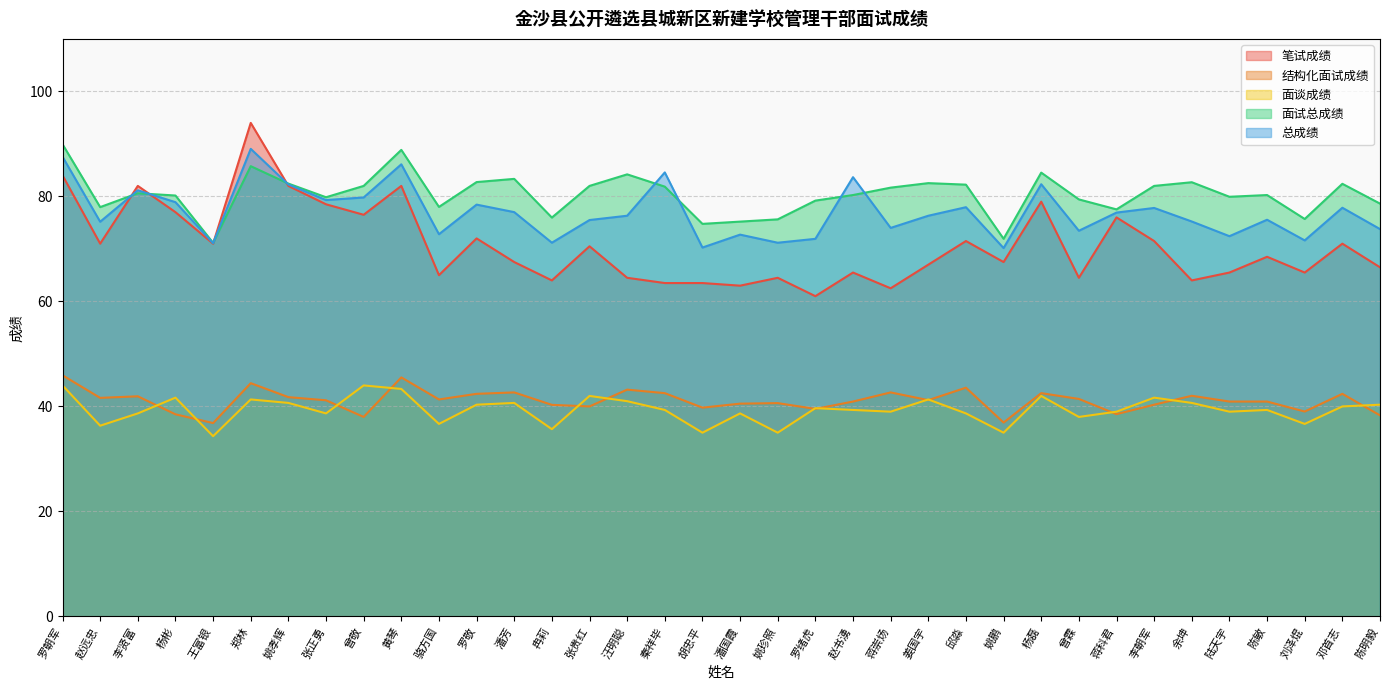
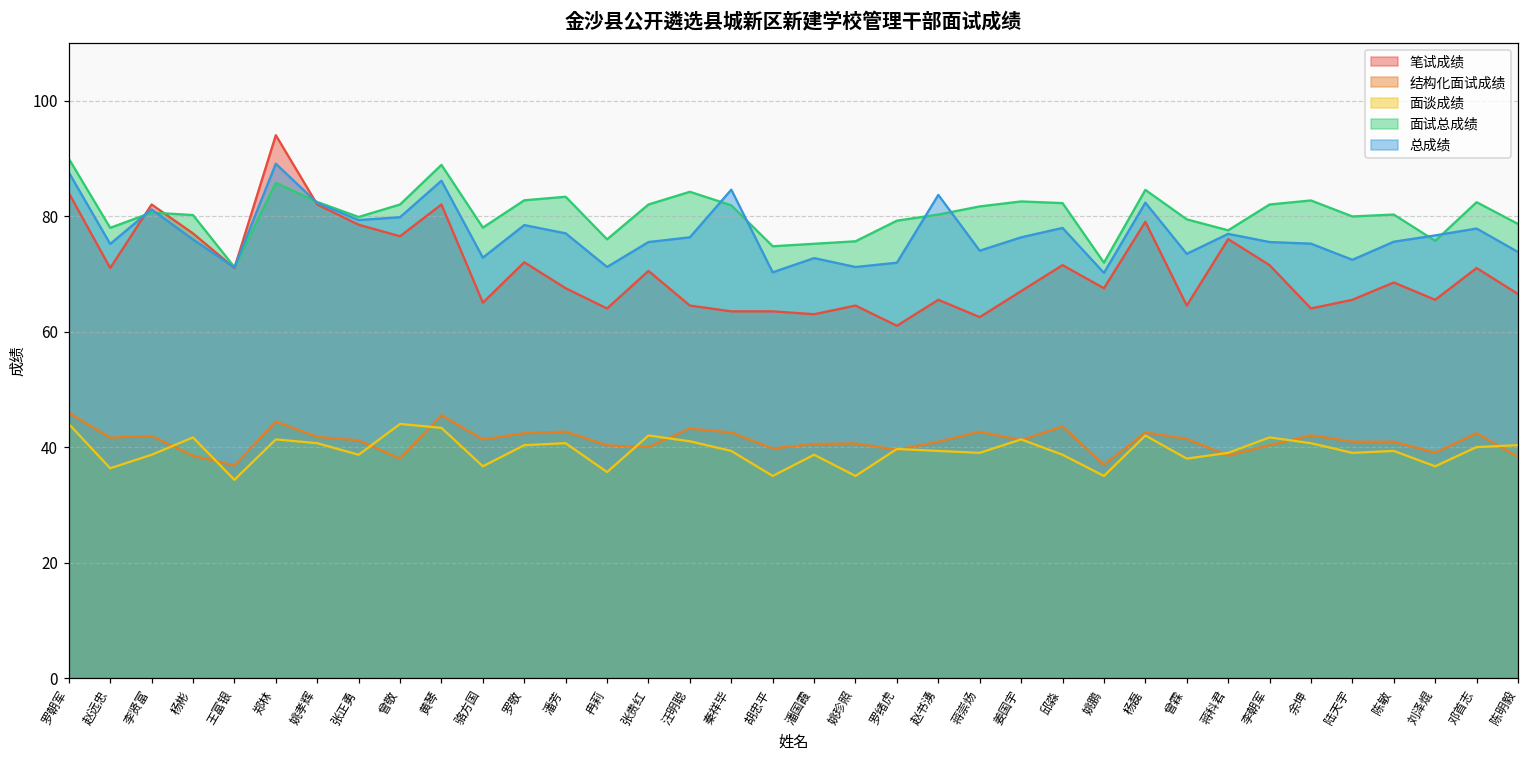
  {
    "面试总成绩": {
      "罗朝军": 90,
      "赵远忠": 78,
      "李贤富": 81,
      "杨彬": 80,
      "郑林": 86,
      "张正勇": 80,
      "曾敬": 82,
      "黄琴": 89,
      "骆方国": 78,
      "罗敬": 83,
      "潘芳": 83,
      "冉莉": 76,
      "张贵红": 82,
      "汪明聪": 84,
      "秦祥毕": 82,
      "胡忠平": 75,
      "潘国霞": 75,
      "姚珍照": 76,
      "罗绪虎": 79,
      "赵书湧": 80,
      "蒋崇炀": 82,
      "姜国宇": 83,
      "邱淼": 82,
      "姚鹏": 72,
      "杨磊": 85,
      "曾霖": 79,
      "蒋科君": 78,
      "李朝军": 82,
      "余坤": 83,
      "陆天宇": 80,
      "陈敏": 80,
      "刘泽焜": 76,
      "邓首志": 82,
      "陈明毅": 79
    },
    "总成绩": {
      "罗朝军": 88,
      "赵远忠": 75,
      "李贤富": 81,
-     "杨彬": 79,
+     "杨彬": 76,
      "郑林": 89,
      "张正勇": 79,
      "曾敬": 80,
      "黄琴": 86,
      "骆方国": 73,
      "罗敬": 78,
      "潘芳": 77,
      "冉莉": 71,
      "张贵红": 76,
      "汪明聪": 76,
      "秦祥毕": 85,
      "胡忠平": 70,
      "潘国霞": 73,
      "姚珍照": 71,
      "罗绪虎": 72,
      "赵书湧": 84,
      "蒋崇炀": 74,
      "姜国宇": 76,
      "邱淼": 78,
      "姚鹏": 70,
      "杨磊": 82,
      "曾霖": 73,
      "蒋科君": 77,
-     "李朝军": 78,
+     "李朝军": 76,
      "余坤": 75,
      "陆天宇": 72,
      "陈敏": 76,
-     "刘泽焜": 72,
+     "刘泽焜": 77,
      "邓首志": 78,
      "陈明毅": 74
    }
  }
